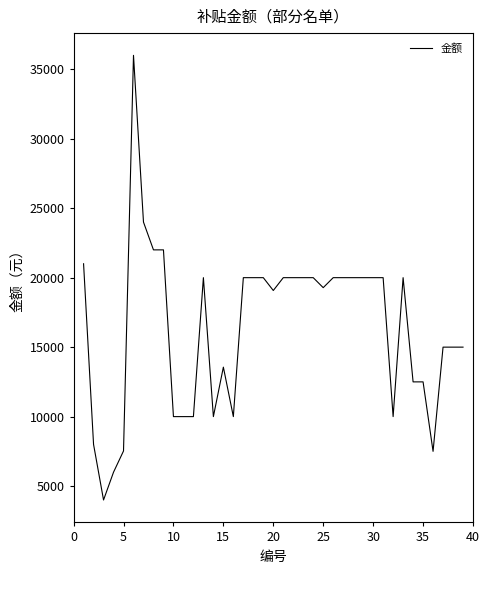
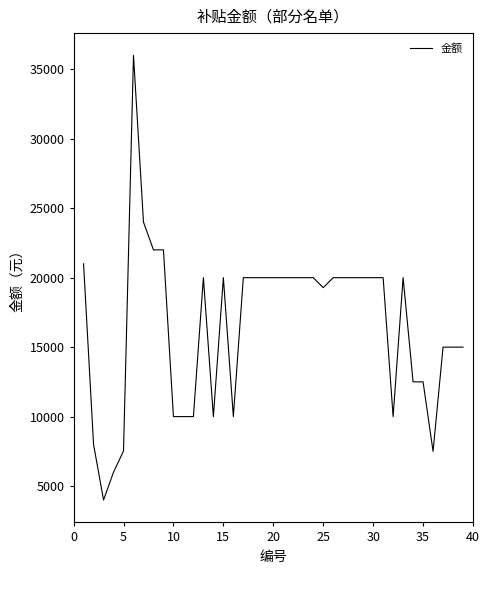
  {
    "5": 7500,
    "10": 10000,
-   "15": 13600,
-   "20": 19100,
+   "15": 20000,
+   "20": 20000,
    "25": 19300,
    "30": 20000,
    "35": 12500
  }
